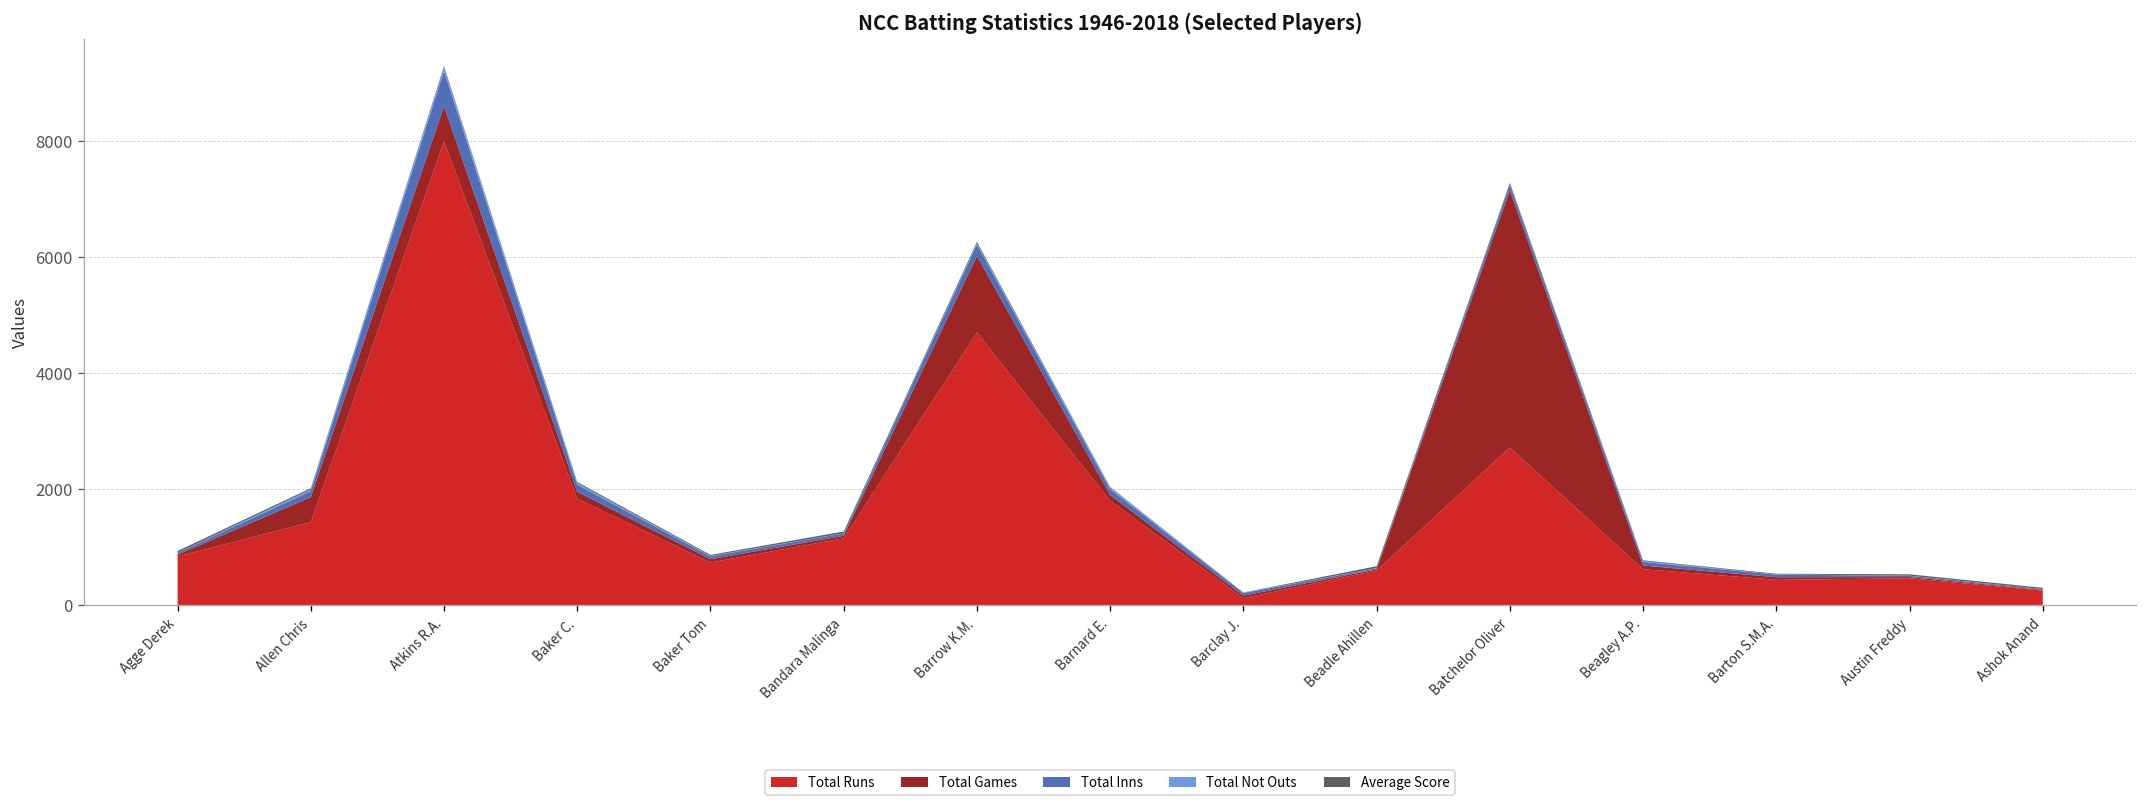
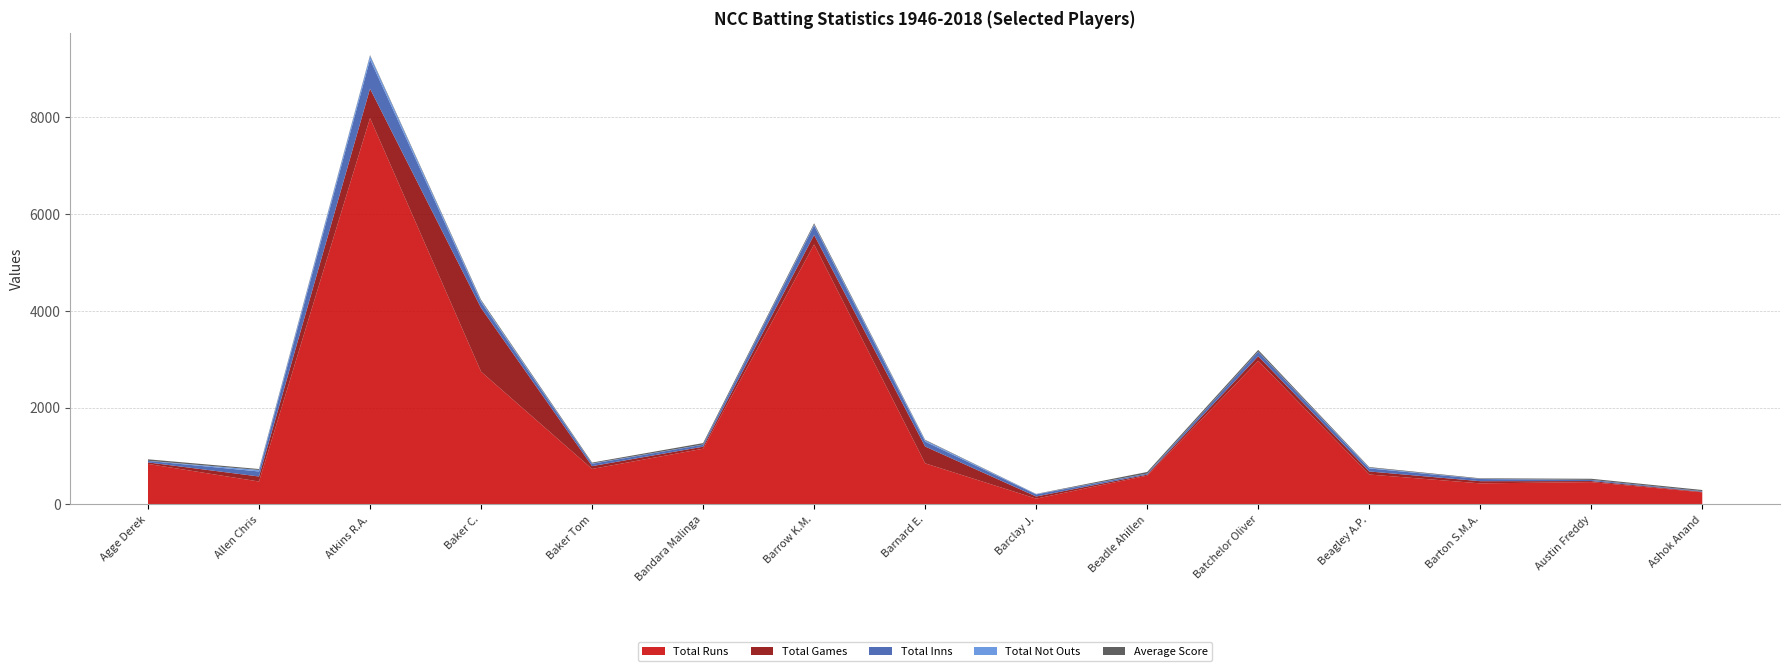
  {
    "Total Runs": {
-     "Allen Chris": 1400,
+     "Allen Chris": 500,
      "Atkins R.A.": 8000,
-     "Baker C.": 1800,
+     "Baker C.": 2700,
      "Baker Tom": 700,
-     "Barrow K.M.": 4700,
-     "Barnard E.": 1800,
-     "Batchelor Oliver": 2700,
+     "Barrow K.M.": 5400,
+     "Barnard E.": 900,
+     "Batchelor Oliver": 3000,
      "Beagley A.P.": 600
    },
    "Total Games": {
-     "Allen Chris": 400,
+     "Allen Chris": 100,
      "Atkins R.A.": 600,
-     "Baker C.": 100,
-     "Barrow K.M.": 1300,
-     "Barnard E.": 100,
-     "Batchelor Oliver": 4400,
+     "Baker C.": 1300,
+     "Barrow K.M.": 200,
+     "Barnard E.": 300,
+     "Batchelor Oliver": 100,
      "Beagley A.P.": 100
    },
    "Total Inns": {
      "Atkins R.A.": 600
    }
  }
